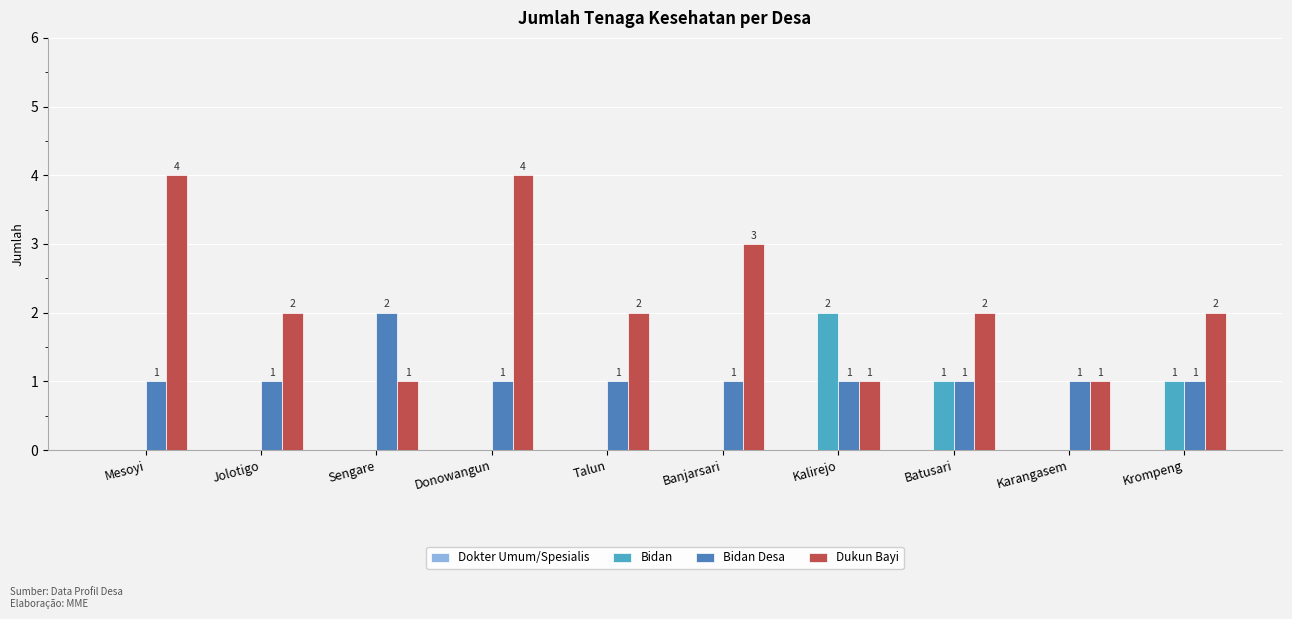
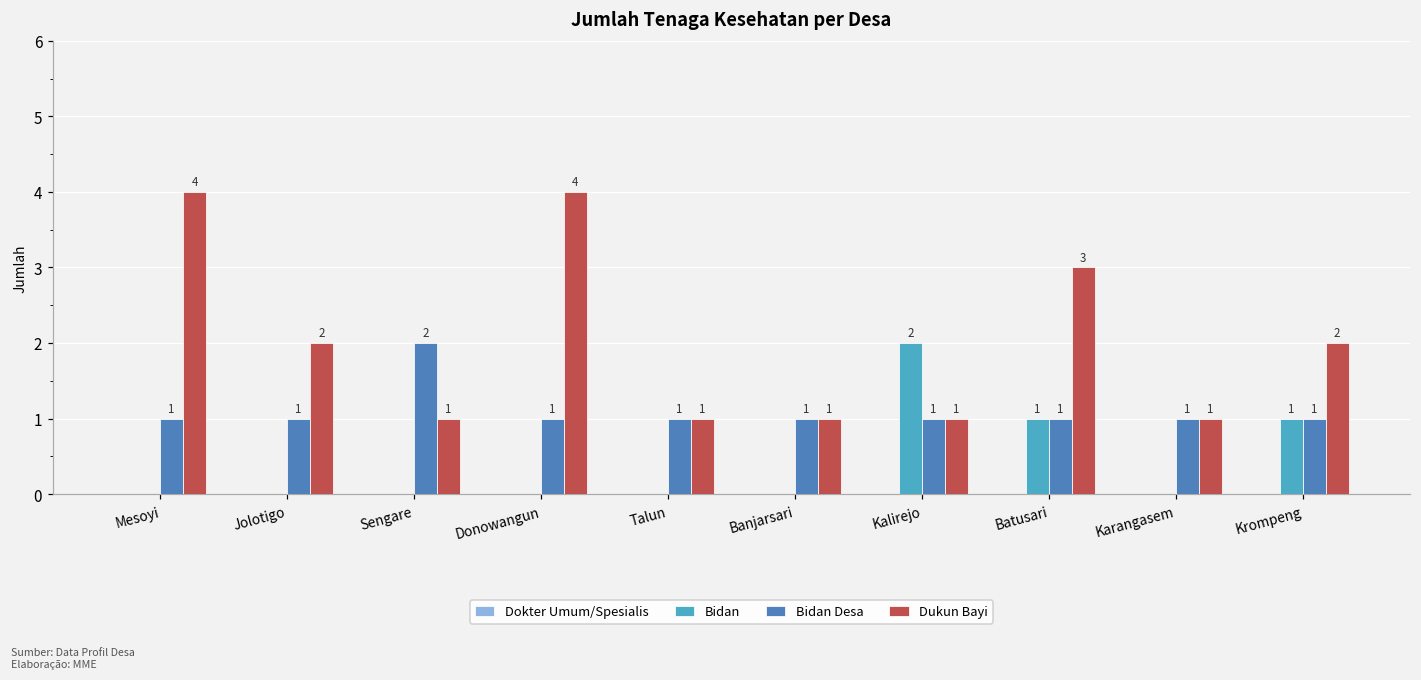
  {
    "Dokter Umum/Spesialis": {
      "Mesoyi": 0.0,
      "Jolotigo": 0.0,
      "Sengare": 0.0,
      "Donowangun": 0.0,
      "Talun": 0.0,
      "Banjarsari": 0.0,
      "Kalirejo": 0.0,
      "Batusari": 0.0,
      "Karangasem": 0.0,
      "Krompeng": 0.0
    },
    "Dukun Bayi": {
      "Mesoyi": 4,
      "Jolotigo": 2,
      "Sengare": 1,
      "Donowangun": 4,
-     "Talun": 2,
-     "Banjarsari": 3,
+     "Talun": 1,
+     "Banjarsari": 1,
      "Kalirejo": 1,
-     "Batusari": 2,
+     "Batusari": 3,
      "Karangasem": 1,
      "Krompeng": 2
    }
  }
